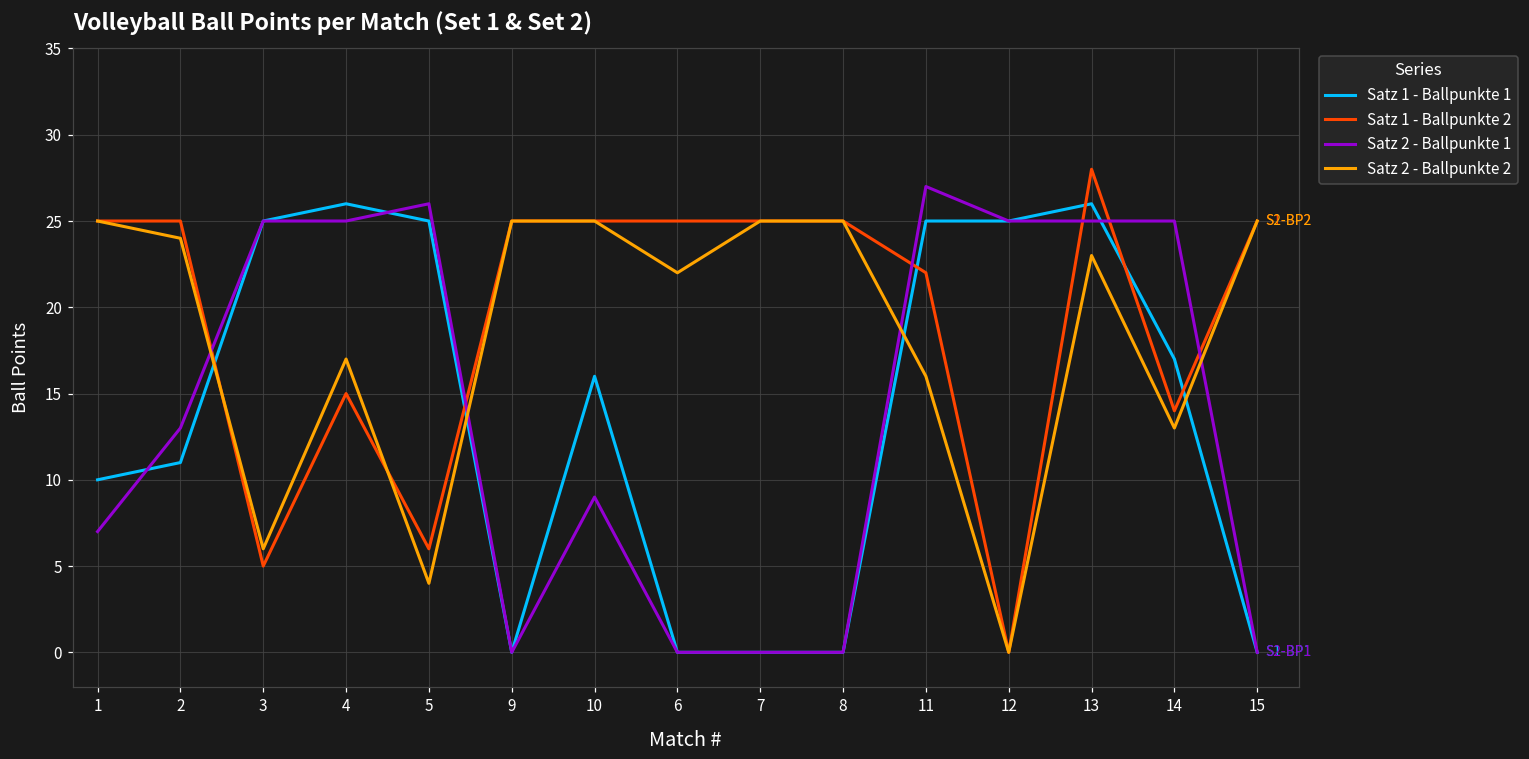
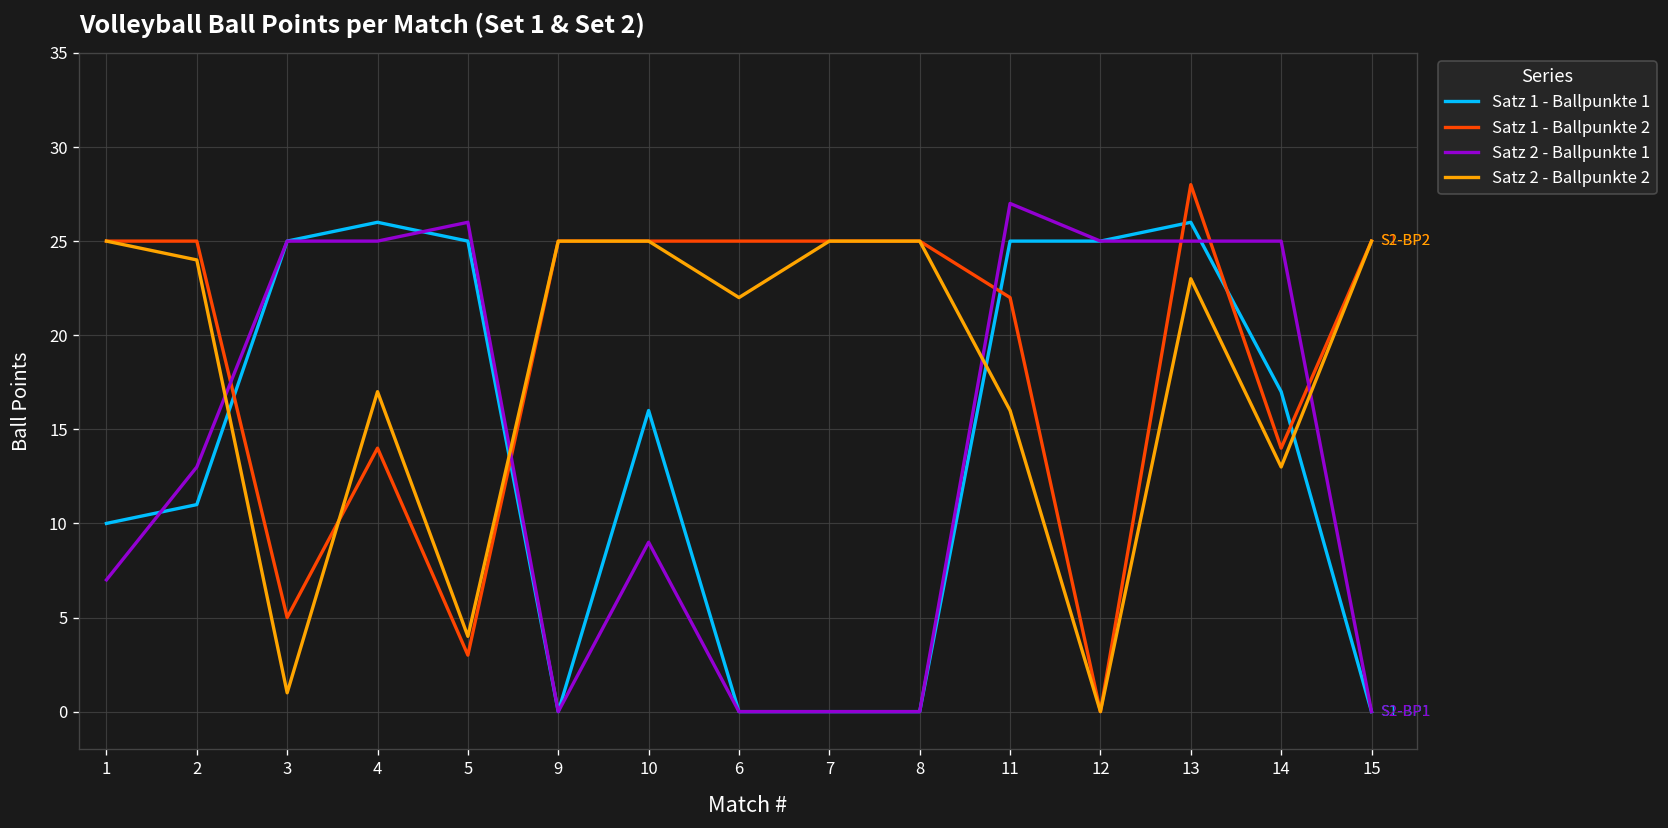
  {
    "Satz 1 - Ballpunkte 1": {
      "1": 10,
      "2": 11,
      "4": 26,
      "5": 25,
      "10": 16,
      "11": 25,
      "13": 26,
      "14": 17
    },
    "Satz 1 - Ballpunkte 2": {
      "2": 25,
      "3": 5,
-     "4": 15,
-     "5": 6,
+     "4": 14,
+     "5": 3,
      "6": 25,
      "11": 22,
      "13": 28,
      "14": 14
    },
    "Satz 2 - Ballpunkte 1": {
      "1": 7,
      "2": 13,
      "4": 25,
      "5": 26,
      "10": 9,
      "11": 27,
      "13": 25,
      "14": 25
    },
    "Satz 2 - Ballpunkte 2": {
      "2": 24,
-     "3": 6,
+     "3": 1,
      "4": 17,
      "5": 4,
      "6": 22,
      "11": 16,
      "13": 23,
      "14": 13
    }
  }
